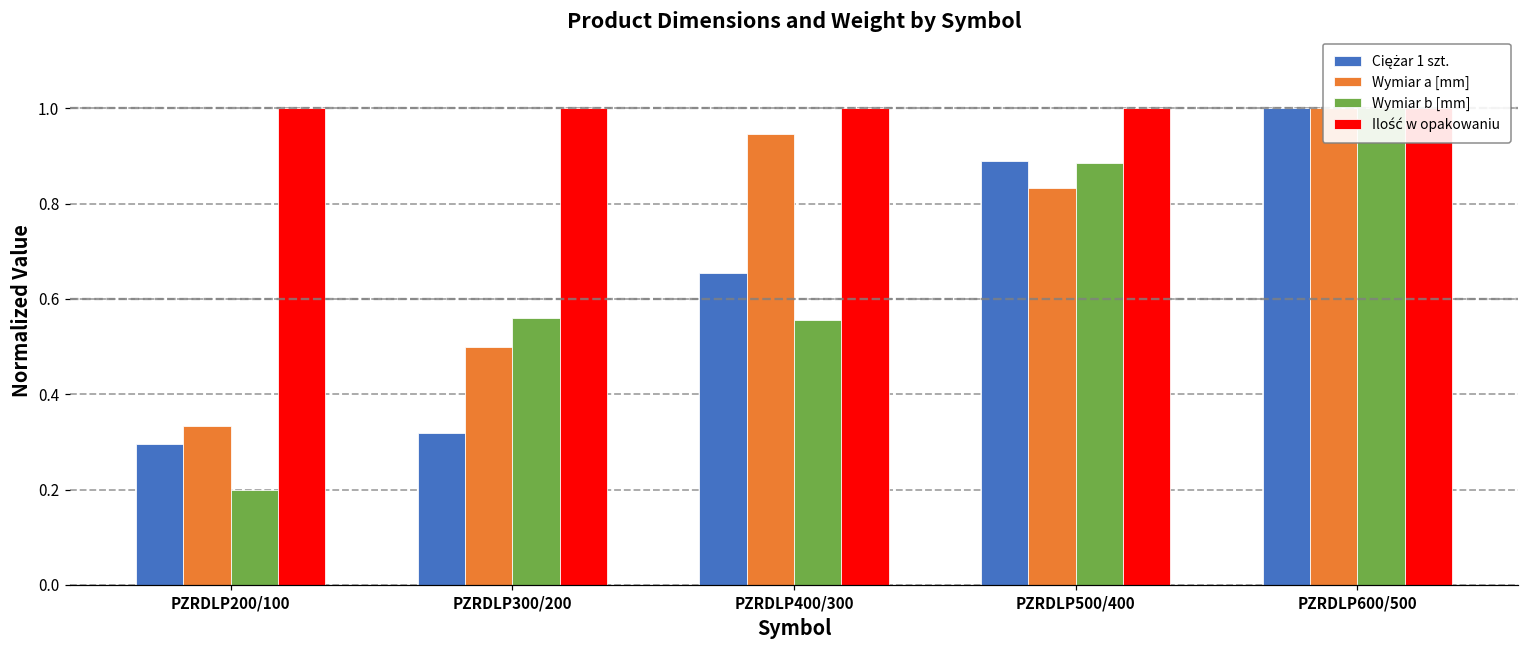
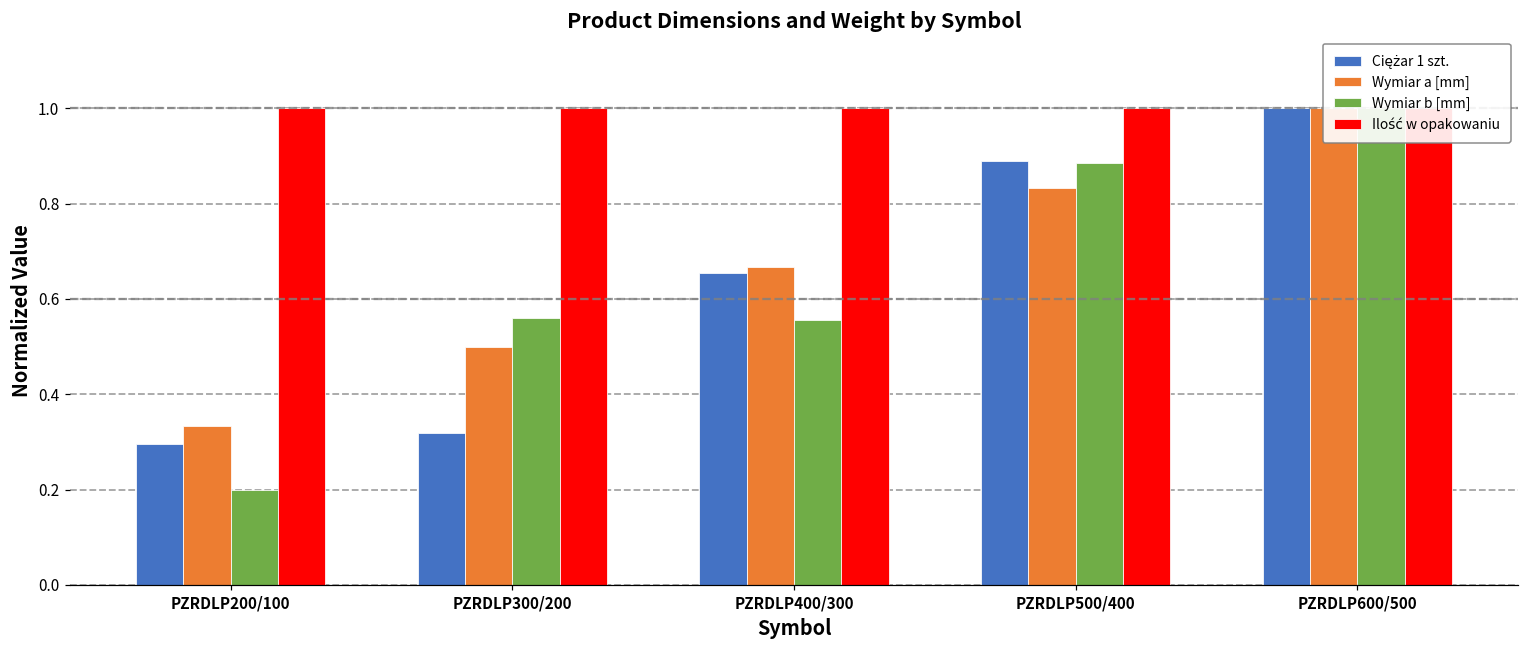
  {
    "Ciężar 1 szt.": {
      "PZRDLP200/100": 0.30,
      "PZRDLP300/200": 0.32,
      "PZRDLP400/300": 0.65,
      "PZRDLP500/400": 0.89,
      "PZRDLP600/500": 1.00
    },
    "Wymiar a [mm]": {
      "PZRDLP200/100": 0.33,
      "PZRDLP300/200": 0.50,
-     "PZRDLP400/300": 0.95,
+     "PZRDLP400/300": 0.67,
      "PZRDLP500/400": 0.83
    },
    "Wymiar b [mm]": {
      "PZRDLP200/100": 0.20,
      "PZRDLP300/200": 0.56,
      "PZRDLP400/300": 0.56,
      "PZRDLP500/400": 0.88
    },
    "Ilość w opakowaniu": {
      "PZRDLP200/100": 1.00,
      "PZRDLP300/200": 1.00,
      "PZRDLP400/300": 1.00,
      "PZRDLP500/400": 1.00
    }
  }
